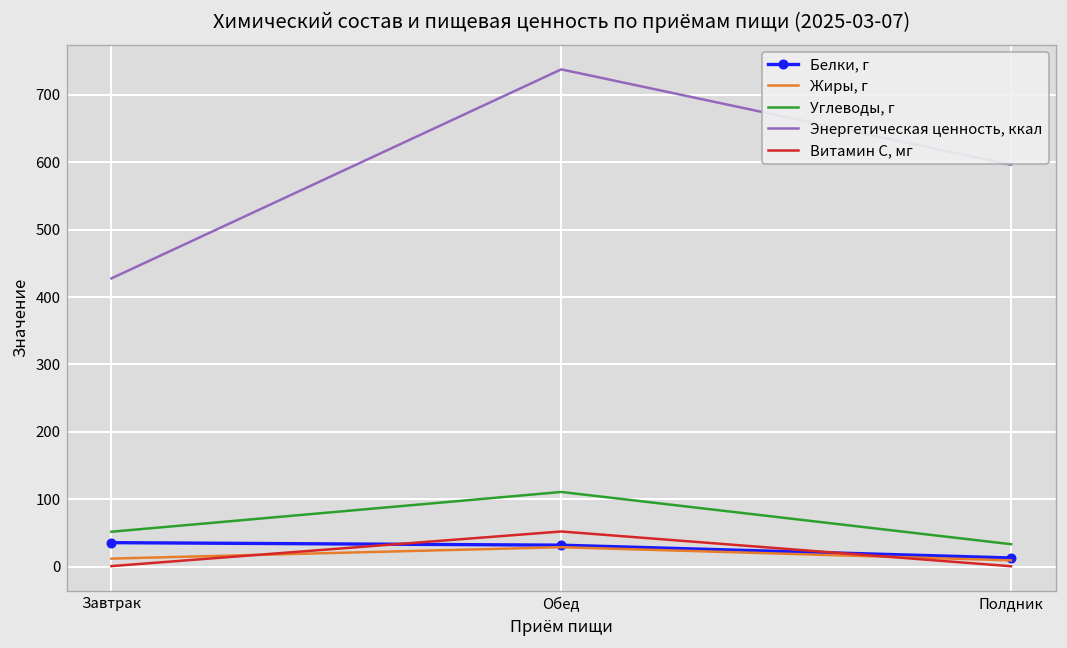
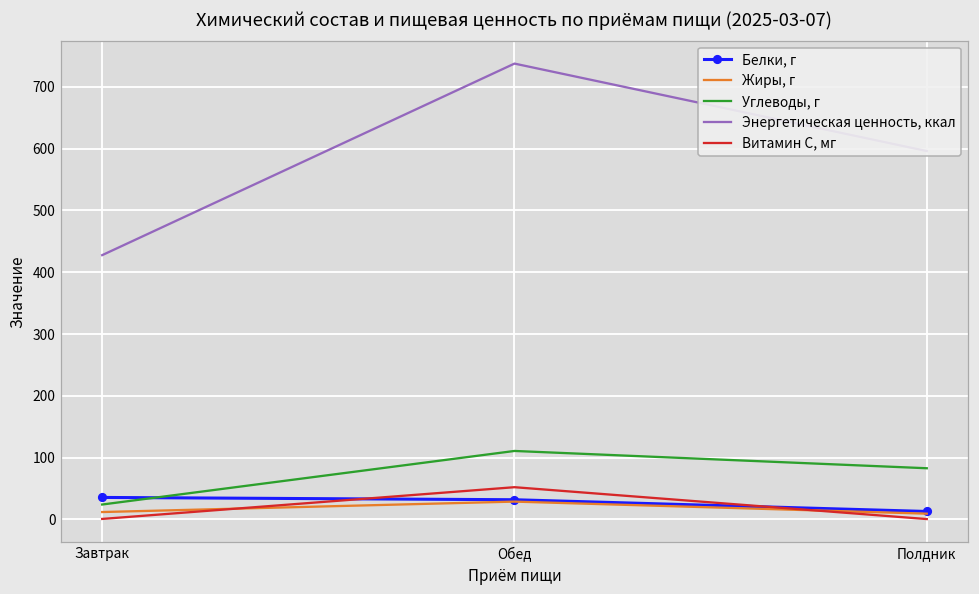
  {
    "Белки, г": {
      "Завтрак": 40
    },
    "Жиры, г": {
      "Завтрак": 10
    },
    "Углеводы, г": {
-     "Завтрак": 50,
+     "Завтрак": 20,
      "Обед": 110,
-     "Полдник": 30
+     "Полдник": 80
    },
    "Энергетическая ценность, ккал": {
      "Завтрак": 430,
      "Обед": 740
    },
    "Витамин С, мг": {
      "Завтрак": 0,
      "Обед": 50,
      "Полдник": 0
    }
  }
